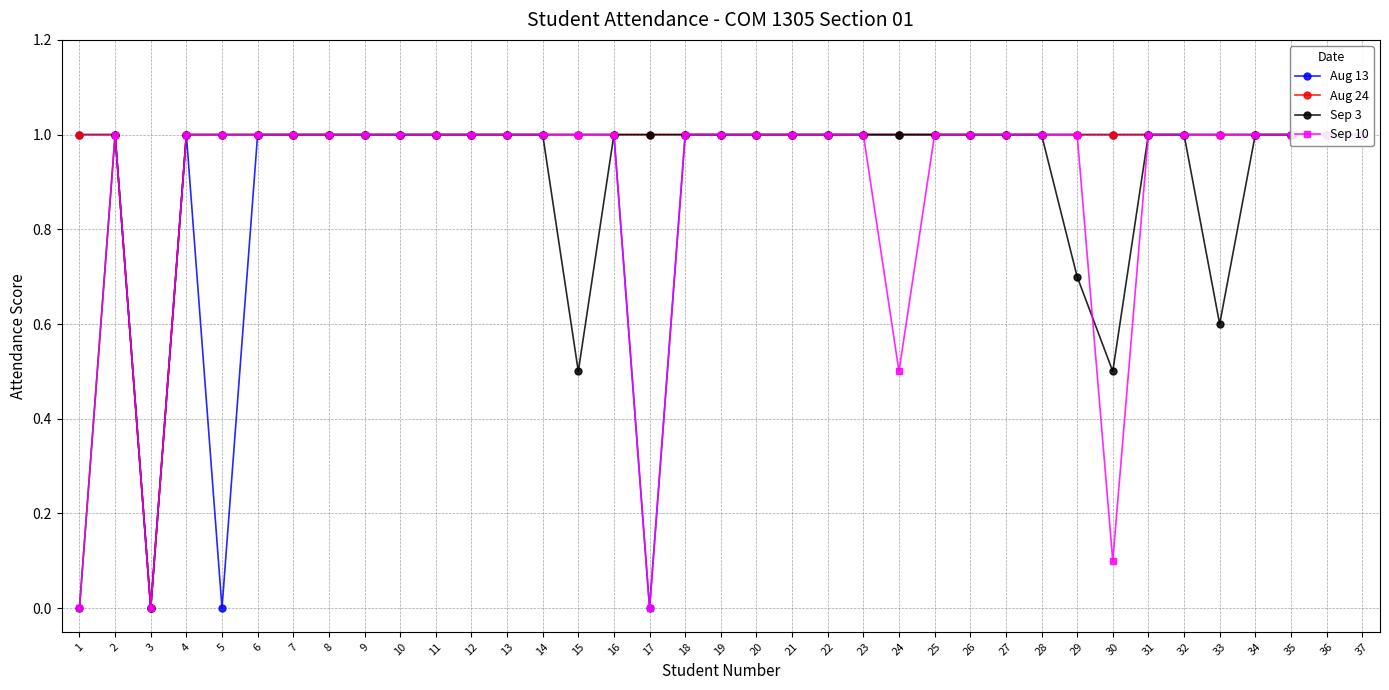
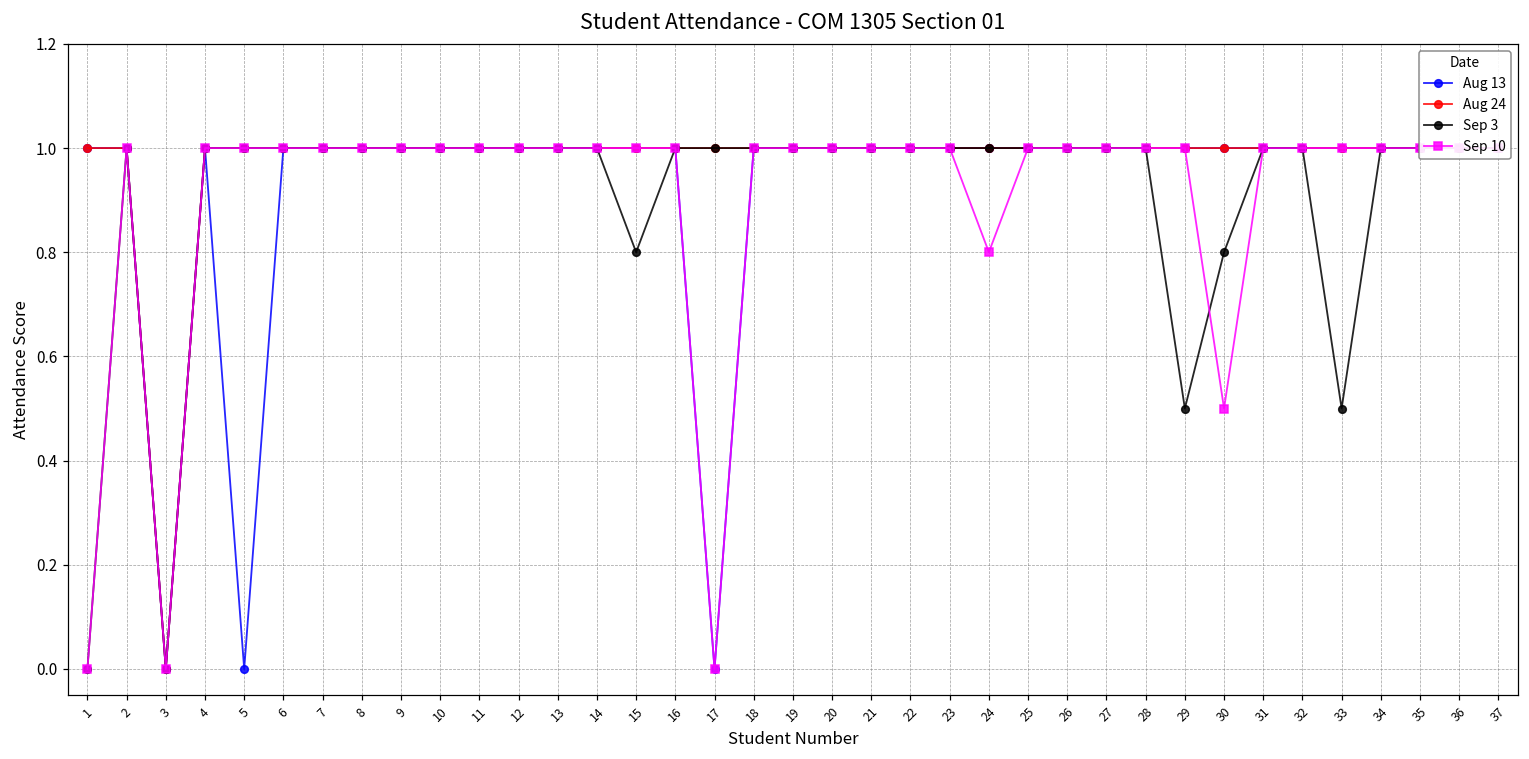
  {
    "Aug 13": {
      "5": 0.0
    },
    "Sep 3": {
-     "15": 0.5,
-     "29": 0.7,
-     "30": 0.5,
-     "33": 0.6
+     "15": 0.8,
+     "29": 0.5,
+     "30": 0.8,
+     "33": 0.5
    },
    "Sep 10": {
-     "24": 0.5,
-     "30": 0.1
+     "24": 0.8,
+     "30": 0.5
    }
  }
